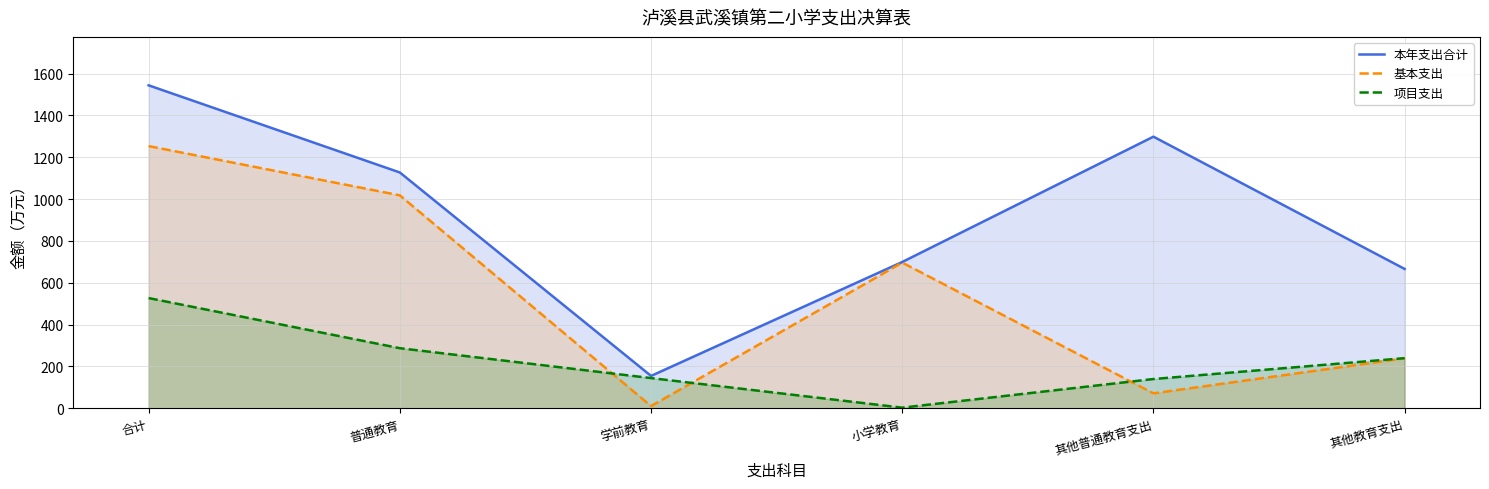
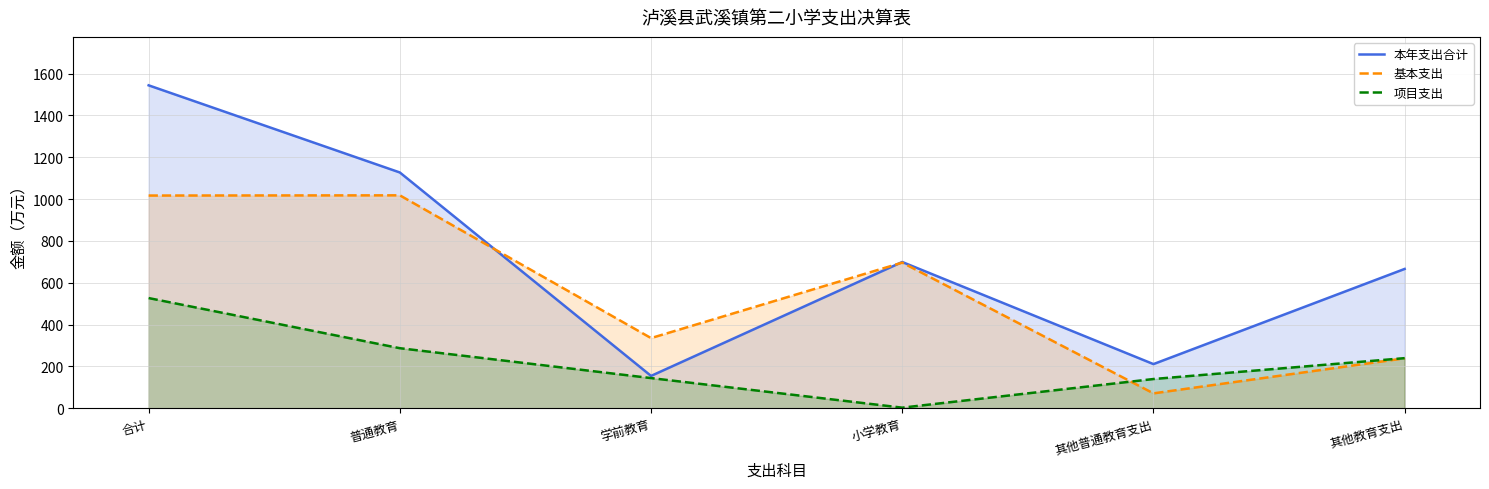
  {
    "本年支出合计": {
      "合计": 1540,
      "普通教育": 1130,
-     "其他普通教育支出": 1300,
+     "其他普通教育支出": 210,
      "其他教育支出": 670
    },
    "基本支出": {
-     "合计": 1250,
+     "合计": 1020,
      "普通教育": 1020,
-     "学前教育": 10,
+     "学前教育": 340,
      "其他普通教育支出": 70
    },
    "项目支出": {
      "合计": 530,
      "普通教育": 290,
      "小学教育": 0,
      "其他普通教育支出": 140
    }
  }
